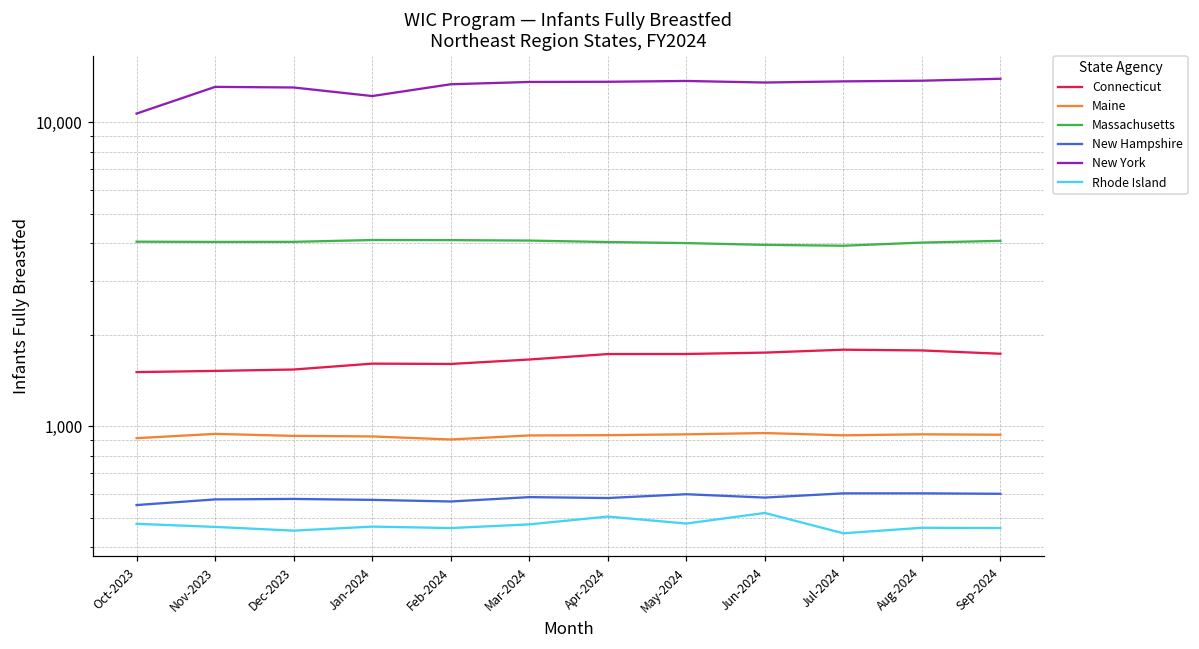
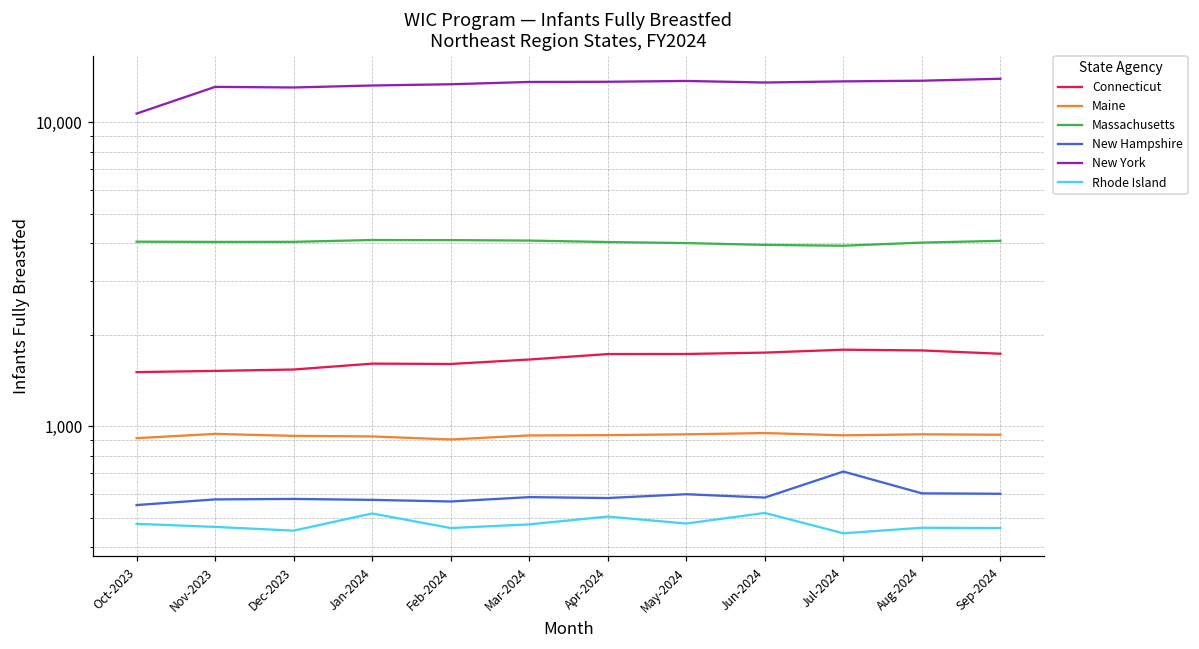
  {
    "Connecticut": {
      "Oct-2023": "1,500",
      "Nov-2023": "1,500",
      "Dec-2023": "1,500",
      "Jan-2024": "1,600",
      "Feb-2024": "1,600",
      "Mar-2024": "1,700",
      "Apr-2024": "1,700",
      "May-2024": "1,700",
      "Jun-2024": "1,700",
      "Jul-2024": "1,800",
      "Aug-2024": "1,800",
      "Sep-2024": "1,700"
    },
    "Maine": {
      "Oct-2023": "910",
      "Nov-2023": "940",
      "Dec-2023": "930",
      "Jan-2024": "930",
      "Feb-2024": "900",
      "Mar-2024": "930",
      "Apr-2024": "930",
      "May-2024": "940",
      "Jun-2024": "950",
      "Jul-2024": "930",
      "Aug-2024": "940",
      "Sep-2024": "940"
    },
    "Massachusetts": {
      "Oct-2023": "4,000",
      "Nov-2023": "4,000",
      "Dec-2023": "4,000",
      "Jan-2024": "4,100",
      "Feb-2024": "4,100",
      "Mar-2024": "4,100",
      "Apr-2024": "4,000",
      "May-2024": "4,000",
      "Jun-2024": "4,000",
      "Jul-2024": "3,900",
      "Aug-2024": "4,000",
      "Sep-2024": "4,100"
    },
    "New Hampshire": {
      "Oct-2023": "550",
      "Nov-2023": "570",
      "Dec-2023": "580",
      "Jan-2024": "570",
      "Feb-2024": "570",
      "Mar-2024": "580",
      "Apr-2024": "580",
      "May-2024": "600",
      "Jun-2024": "580",
-     "Jul-2024": "600",
+     "Jul-2024": "710",
      "Aug-2024": "600",
      "Sep-2024": "600"
    },
    "New York": {
      "Oct-2023": "10,700",
      "Nov-2023": "13,000",
      "Dec-2023": "13,000",
-     "Jan-2024": "12,000",
+     "Jan-2024": "13,000",
      "Feb-2024": "13,000",
      "Mar-2024": "14,000",
      "Apr-2024": "14,000",
      "May-2024": "14,000",
      "Jun-2024": "14,000",
      "Jul-2024": "14,000",
      "Aug-2024": "14,000",
      "Sep-2024": "14,000"
    },
    "Rhode Island": {
      "Oct-2023": "480",
      "Nov-2023": "470",
      "Dec-2023": "450",
-     "Jan-2024": "470",
+     "Jan-2024": "520",
      "Feb-2024": "460",
      "Mar-2024": "480",
      "Apr-2024": "500",
      "May-2024": "480",
      "Jun-2024": "520",
      "Jul-2024": "440",
      "Aug-2024": "460",
      "Sep-2024": "460"
    }
  }
